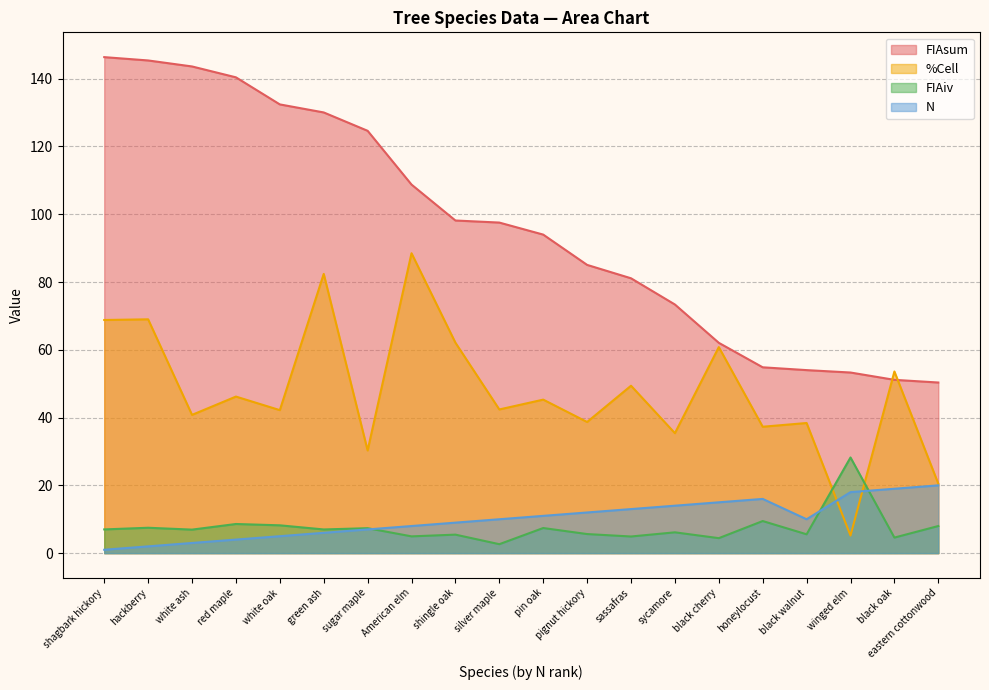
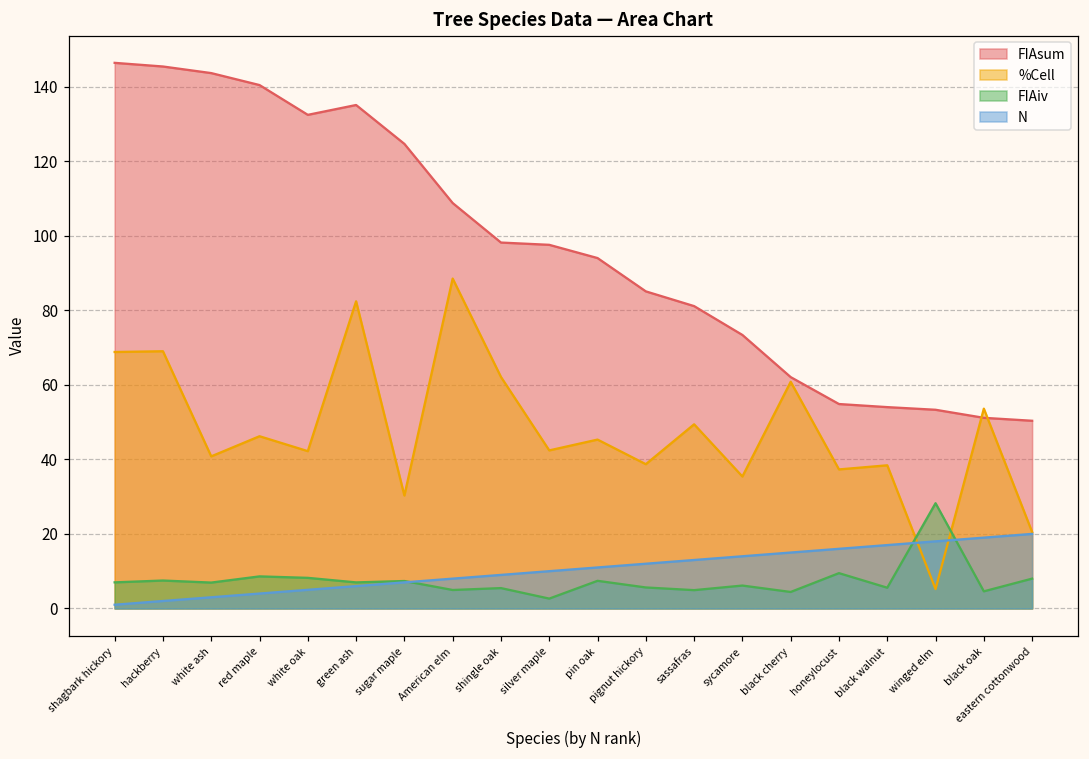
  {
    "FIAsum": {
      "shagbark hickory": 146,
      "hackberry": 145,
      "white ash": 144,
      "red maple": 140,
      "white oak": 132,
-     "green ash": 130,
+     "green ash": 135,
      "sugar maple": 125,
      "American elm": 109,
      "shingle oak": 98,
      "silver maple": 98,
      "pin oak": 94,
      "pignut hickory": 85,
      "sassafras": 81,
      "sycamore": 73,
      "black cherry": 62,
      "honeylocust": 55,
      "black walnut": 54,
      "winged elm": 53,
      "black oak": 51,
      "eastern cottonwood": 50
    },
    "%Cell": {
      "shagbark hickory": 69,
      "hackberry": 69,
      "white ash": 41,
      "red maple": 46,
      "white oak": 42,
      "green ash": 82,
      "sugar maple": 30,
      "American elm": 89,
      "shingle oak": 62,
      "silver maple": 42,
      "pin oak": 45,
      "pignut hickory": 39,
      "sassafras": 49,
      "sycamore": 35,
      "black cherry": 61,
      "honeylocust": 37,
      "black walnut": 38,
      "winged elm": 5,
      "black oak": 54
    },
    "FIAiv": {
      "shagbark hickory": 7,
      "hackberry": 7,
      "white ash": 7,
      "red maple": 9,
      "white oak": 8,
      "green ash": 7,
      "American elm": 5,
      "shingle oak": 5,
      "silver maple": 3,
      "pin oak": 7,
      "pignut hickory": 6,
      "sassafras": 5,
      "sycamore": 6,
      "black cherry": 4,
      "honeylocust": 9,
      "black walnut": 6,
      "winged elm": 28,
      "black oak": 5,
      "eastern cottonwood": 8
    },
    "N": {
      "shagbark hickory": 1,
      "hackberry": 2,
      "white ash": 3,
      "red maple": 4,
      "white oak": 5,
      "green ash": 6,
      "American elm": 8,
      "shingle oak": 9,
      "silver maple": 10,
      "pin oak": 11,
      "pignut hickory": 12,
      "sassafras": 13,
      "sycamore": 14,
      "black cherry": 15,
      "honeylocust": 16,
-     "black walnut": 10,
+     "black walnut": 17,
      "winged elm": 18,
      "black oak": 19
    }
  }
